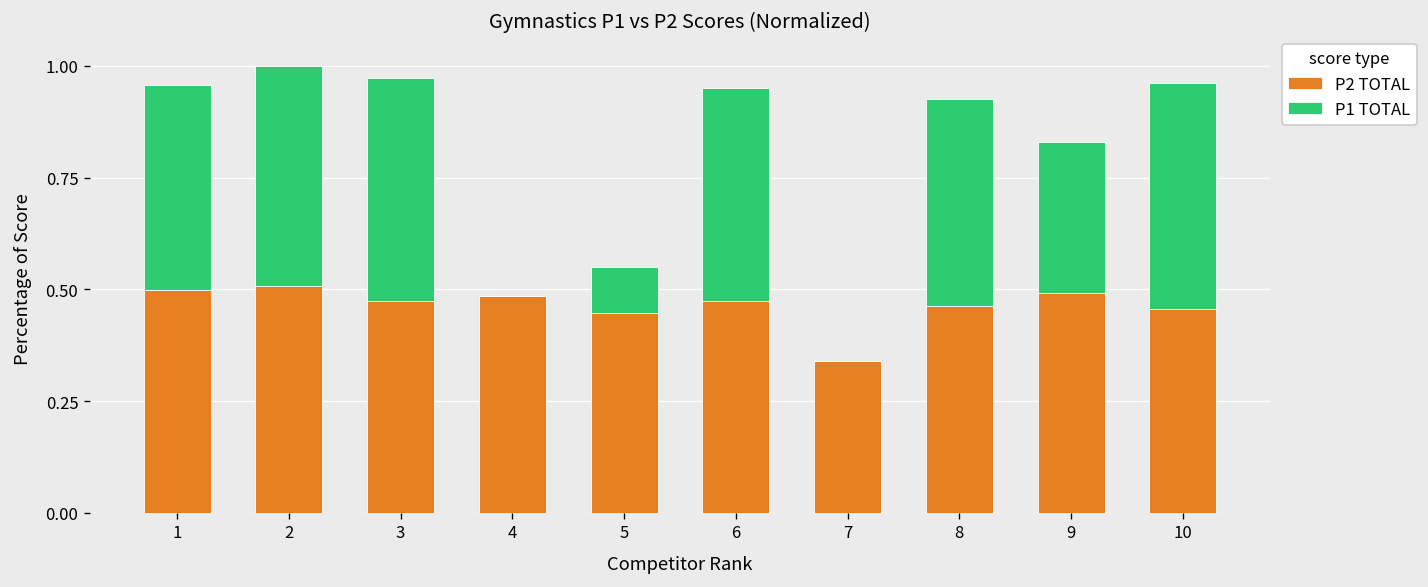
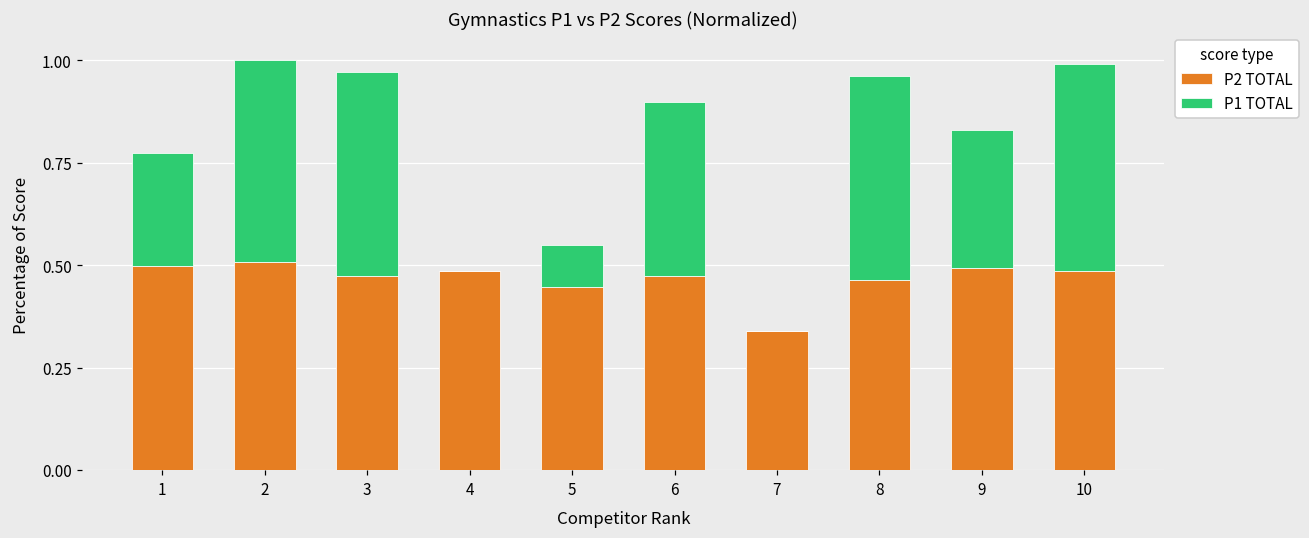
  {
    "P2 TOTAL": {
      "1": 0.50,
      "2": 0.51,
      "3": 0.47,
      "4": 0.48,
      "5": 0.45,
      "6": 0.47,
      "7": 0.34,
      "8": 0.46,
      "9": 0.49,
-     "10": 0.46
+     "10": 0.49
    },
    "P1 TOTAL": {
-     "1": 0.46,
+     "1": 0.28,
      "2": 0.49,
      "3": 0.50,
      "4": 0.00,
      "5": 0.10,
-     "6": 0.47,
+     "6": 0.42,
      "7": 0.00,
-     "8": 0.46,
+     "8": 0.50,
      "9": 0.34,
      "10": 0.50
    }
  }
